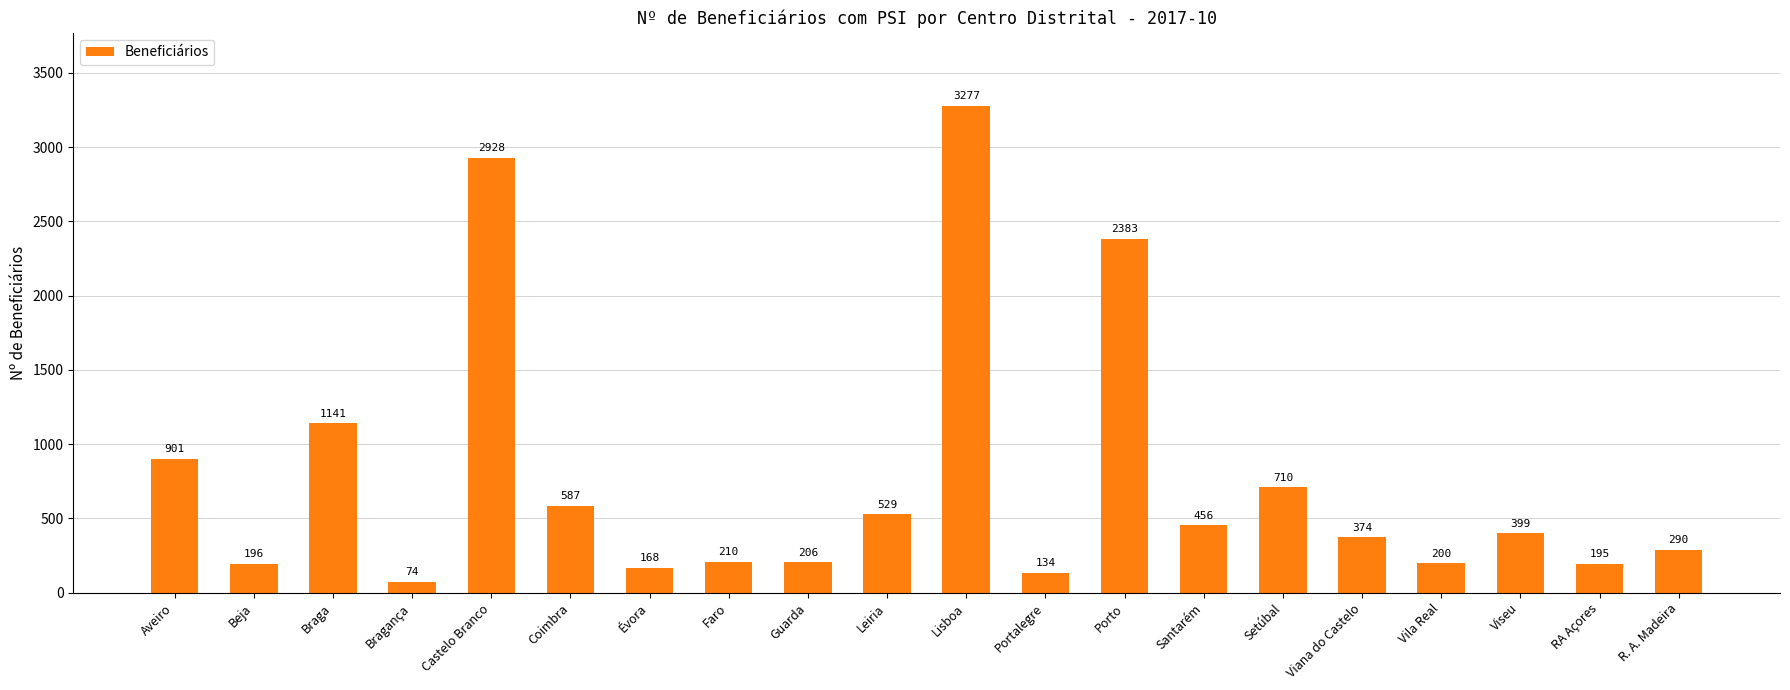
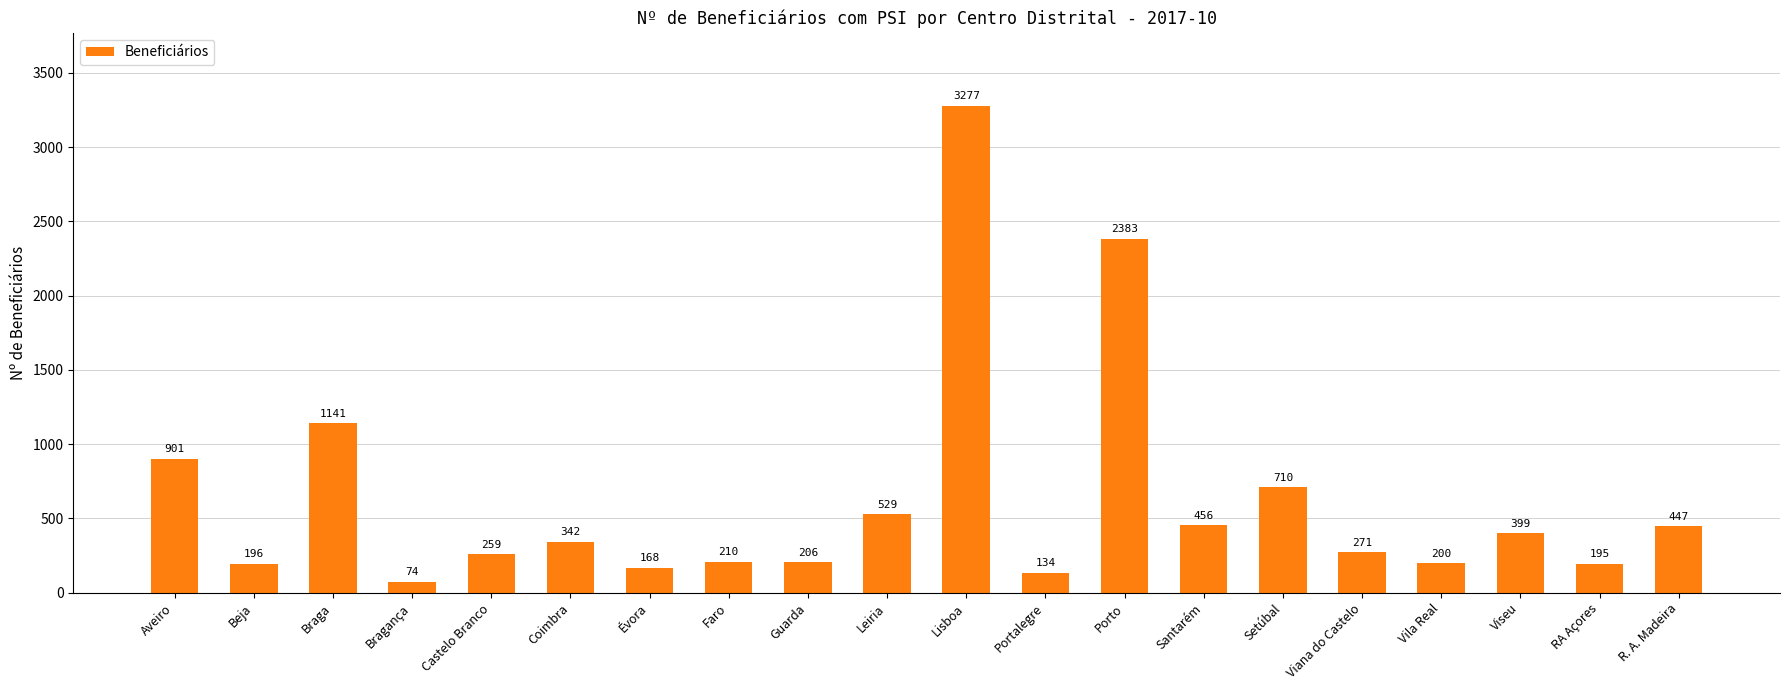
  {
    "Aveiro": 901,
    "Beja": 196,
    "Braga": 1141,
    "Bragança": 74,
-   "Castelo Branco": 2928,
-   "Coimbra": 587,
+   "Castelo Branco": 259,
+   "Coimbra": 342,
    "Évora": 168,
    "Faro": 210,
    "Guarda": 206,
    "Leiria": 529,
    "Lisboa": 3277,
    "Portalegre": 134,
    "Porto": 2383,
    "Santarém": 456,
    "Setúbal": 710,
-   "Viana do Castelo": 374,
+   "Viana do Castelo": 271,
    "Vila Real": 200,
    "Viseu": 399,
    "RA Açores": 195,
-   "R. A. Madeira": 290
+   "R. A. Madeira": 447
  }
